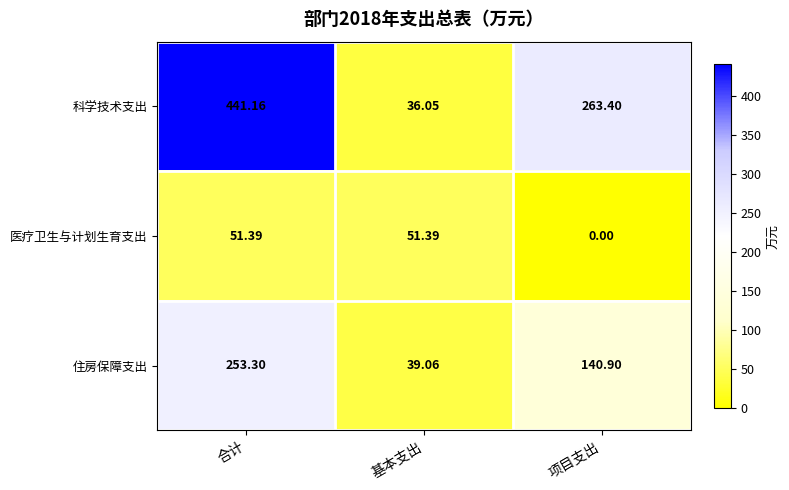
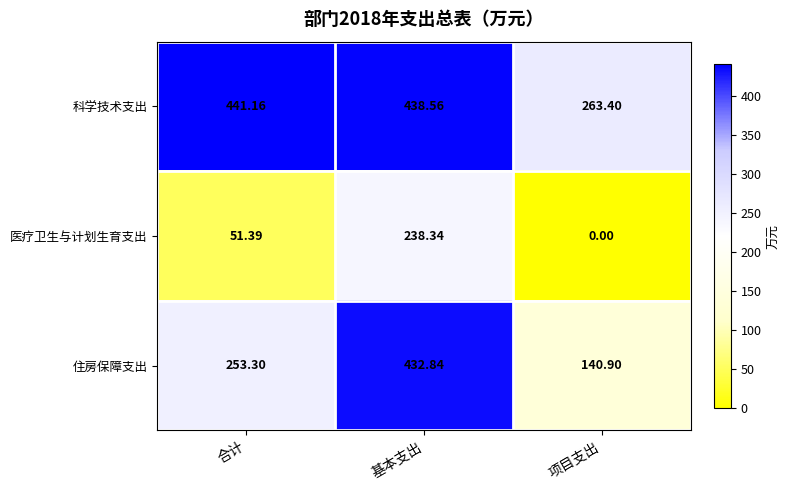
  {
    "科学技术支出": {
      "合计": 441.16,
-     "基本支出": 36.05,
+     "基本支出": 438.56,
      "项目支出": 263.40
    },
    "医疗卫生与计划生育支出": {
      "合计": 51.39,
-     "基本支出": 51.39,
+     "基本支出": 238.34,
      "项目支出": 0.00
    },
    "住房保障支出": {
      "合计": 253.30,
-     "基本支出": 39.06,
+     "基本支出": 432.84,
      "项目支出": 140.90
    }
  }
